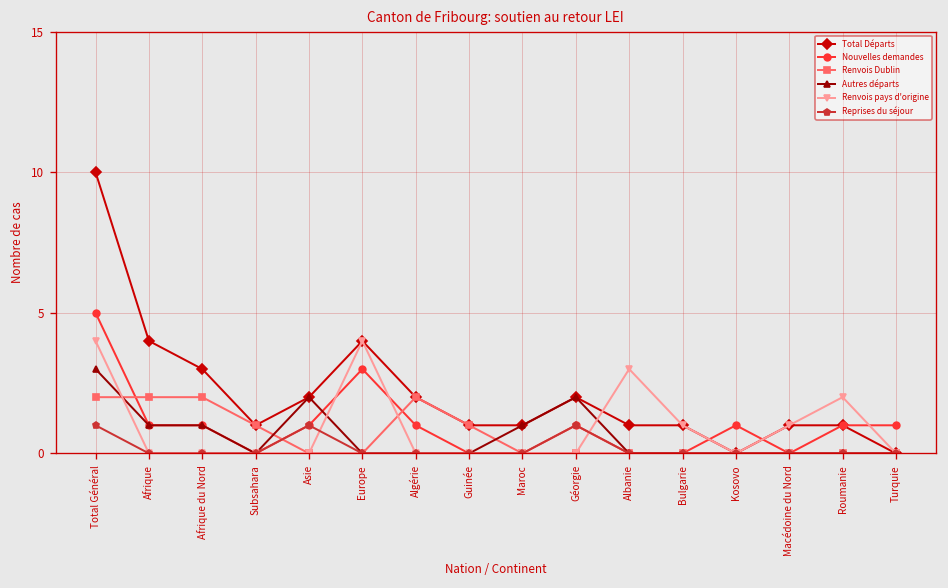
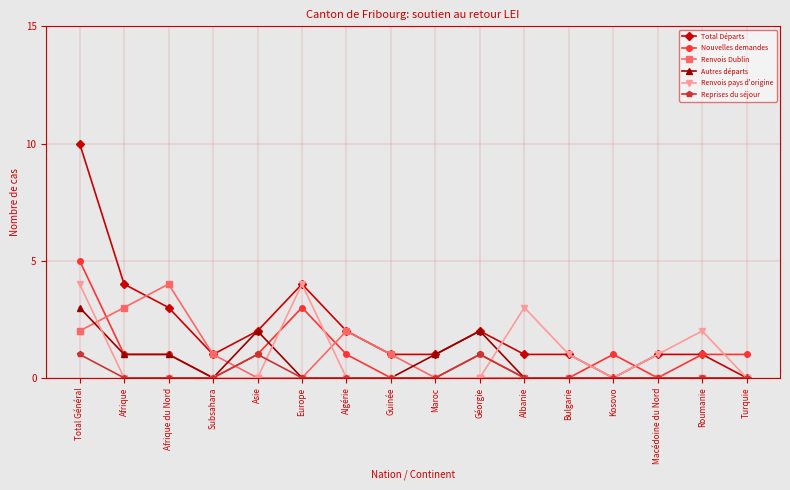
  {
    "Renvois Dublin": {
      "Total Général": 2,
-     "Afrique": 2,
-     "Afrique du Nord": 2
+     "Afrique": 3,
+     "Afrique du Nord": 4
    },
    "Renvois pays d'origine": {
      "Total Général": 4,
      "Albanie": 3,
      "Roumanie": 2
    }
  }
